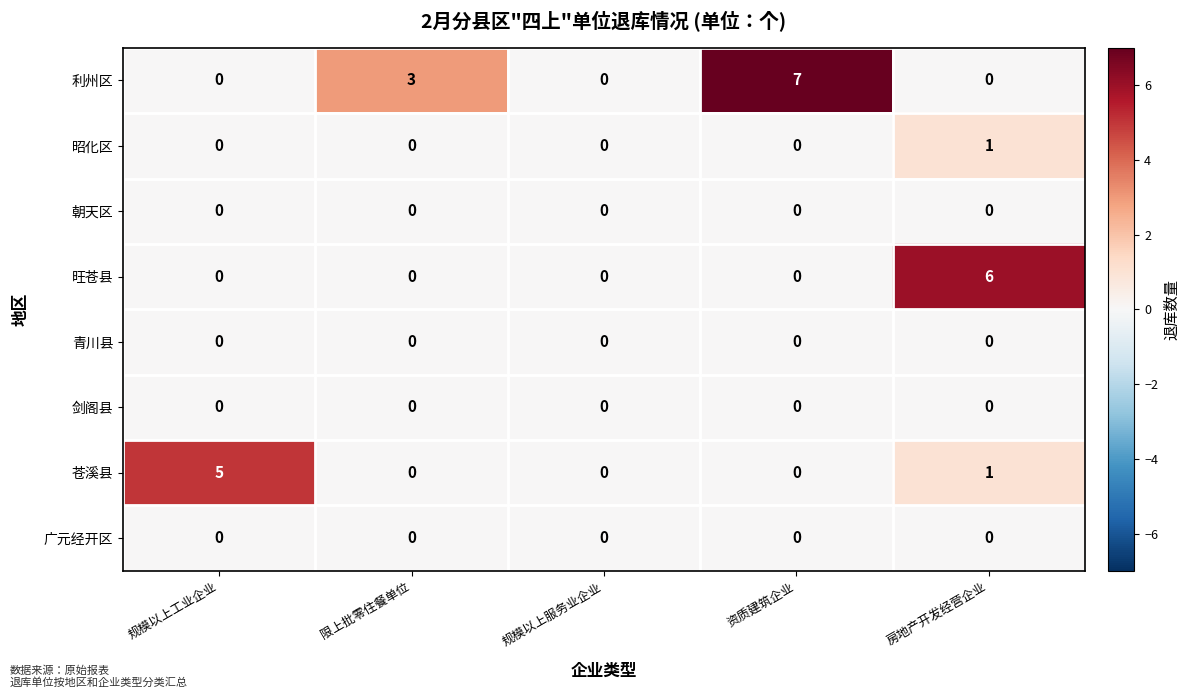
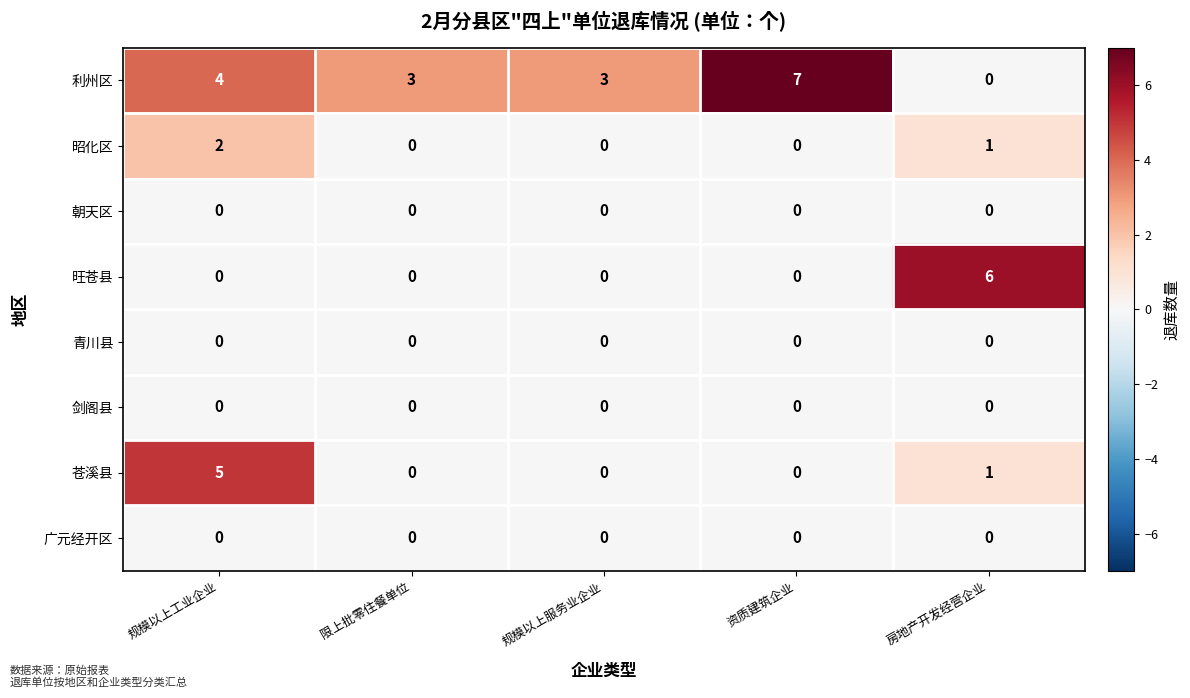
  {
    "利州区": {
-     "规模以上工业企业": 0,
+     "规模以上工业企业": 4,
      "限上批零住餐单位": 3,
-     "规模以上服务业企业": 0,
+     "规模以上服务业企业": 3,
      "资质建筑企业": 7,
      "房地产开发经营企业": 0
    },
    "昭化区": {
-     "规模以上工业企业": 0,
+     "规模以上工业企业": 2,
      "限上批零住餐单位": 0,
      "规模以上服务业企业": 0,
      "资质建筑企业": 0,
      "房地产开发经营企业": 1
    },
    "朝天区": {
      "规模以上工业企业": 0,
      "限上批零住餐单位": 0,
      "规模以上服务业企业": 0,
      "资质建筑企业": 0,
      "房地产开发经营企业": 0
    },
    "旺苍县": {
      "规模以上工业企业": 0,
      "限上批零住餐单位": 0,
      "规模以上服务业企业": 0,
      "资质建筑企业": 0,
      "房地产开发经营企业": 6
    },
    "青川县": {
      "规模以上工业企业": 0,
      "限上批零住餐单位": 0,
      "规模以上服务业企业": 0,
      "资质建筑企业": 0,
      "房地产开发经营企业": 0
    },
    "剑阁县": {
      "规模以上工业企业": 0,
      "限上批零住餐单位": 0,
      "规模以上服务业企业": 0,
      "资质建筑企业": 0,
      "房地产开发经营企业": 0
    },
    "苍溪县": {
      "规模以上工业企业": 5,
      "限上批零住餐单位": 0,
      "规模以上服务业企业": 0,
      "资质建筑企业": 0,
      "房地产开发经营企业": 1
    },
    "广元经开区": {
      "规模以上工业企业": 0,
      "限上批零住餐单位": 0,
      "规模以上服务业企业": 0,
      "资质建筑企业": 0,
      "房地产开发经营企业": 0
    }
  }
